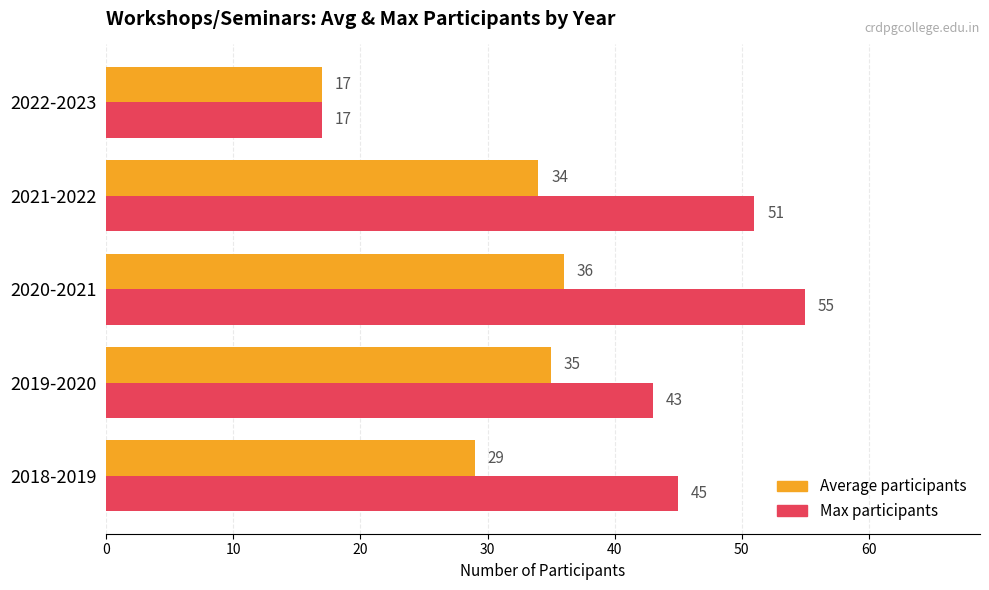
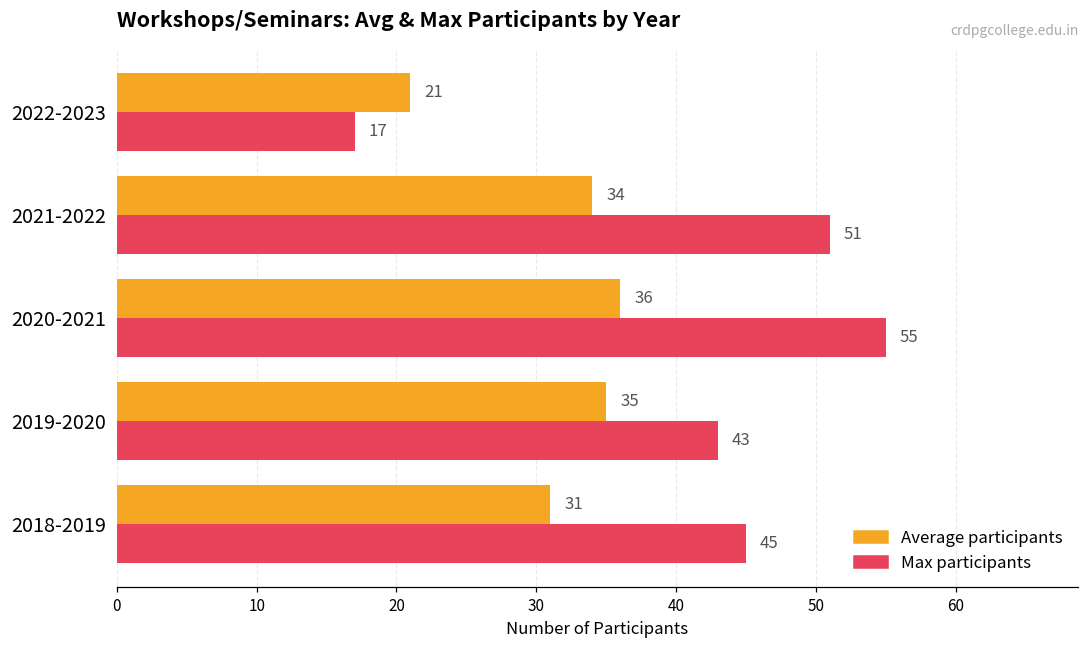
  {
    "Average participants": {
-     "2022-2023": 17,
+     "2022-2023": 21,
      "2021-2022": 34,
      "2020-2021": 36,
      "2019-2020": 35,
-     "2018-2019": 29
+     "2018-2019": 31
    },
    "Max participants": {
      "2022-2023": 17,
      "2021-2022": 51,
      "2020-2021": 55,
      "2019-2020": 43,
      "2018-2019": 45
    }
  }
